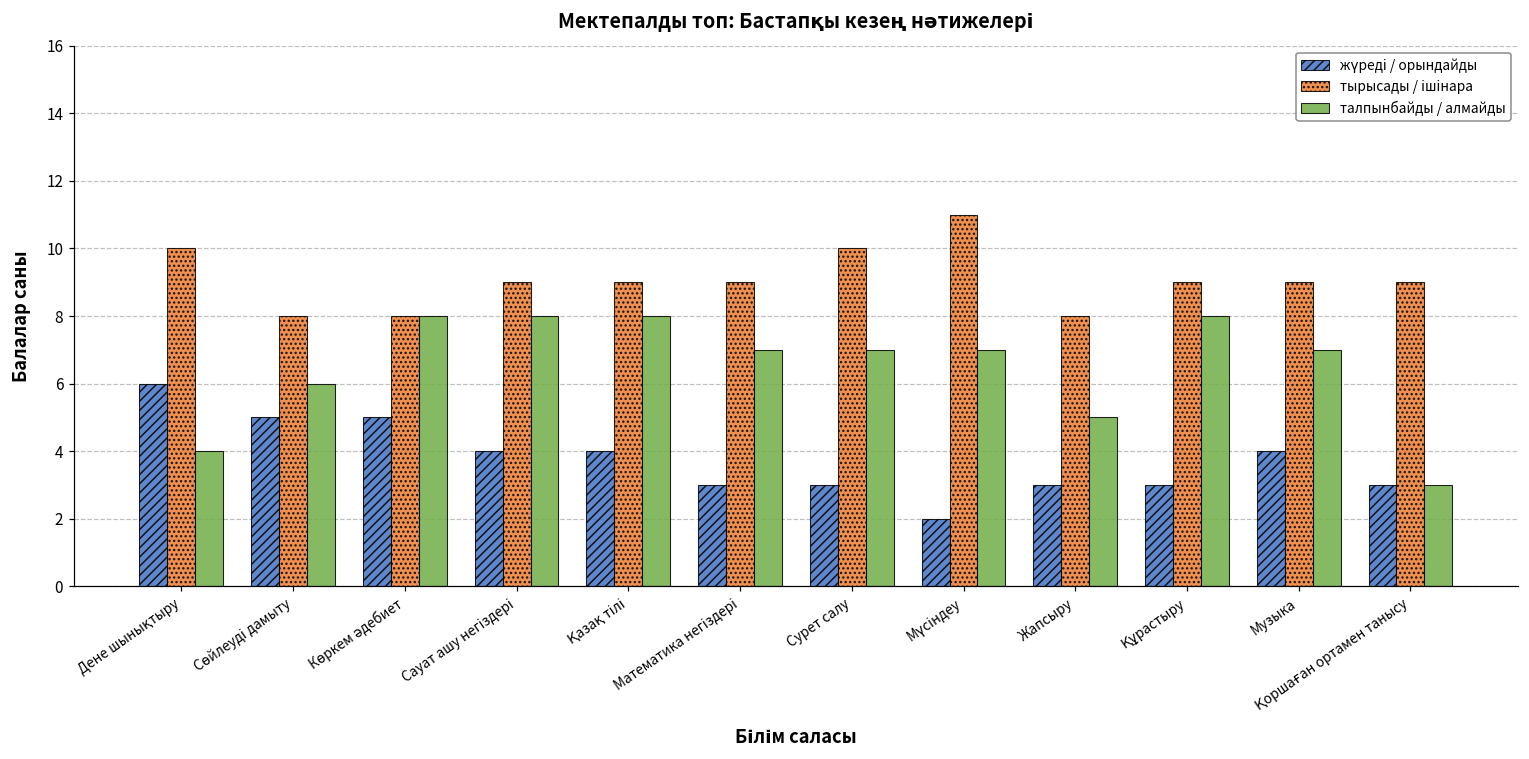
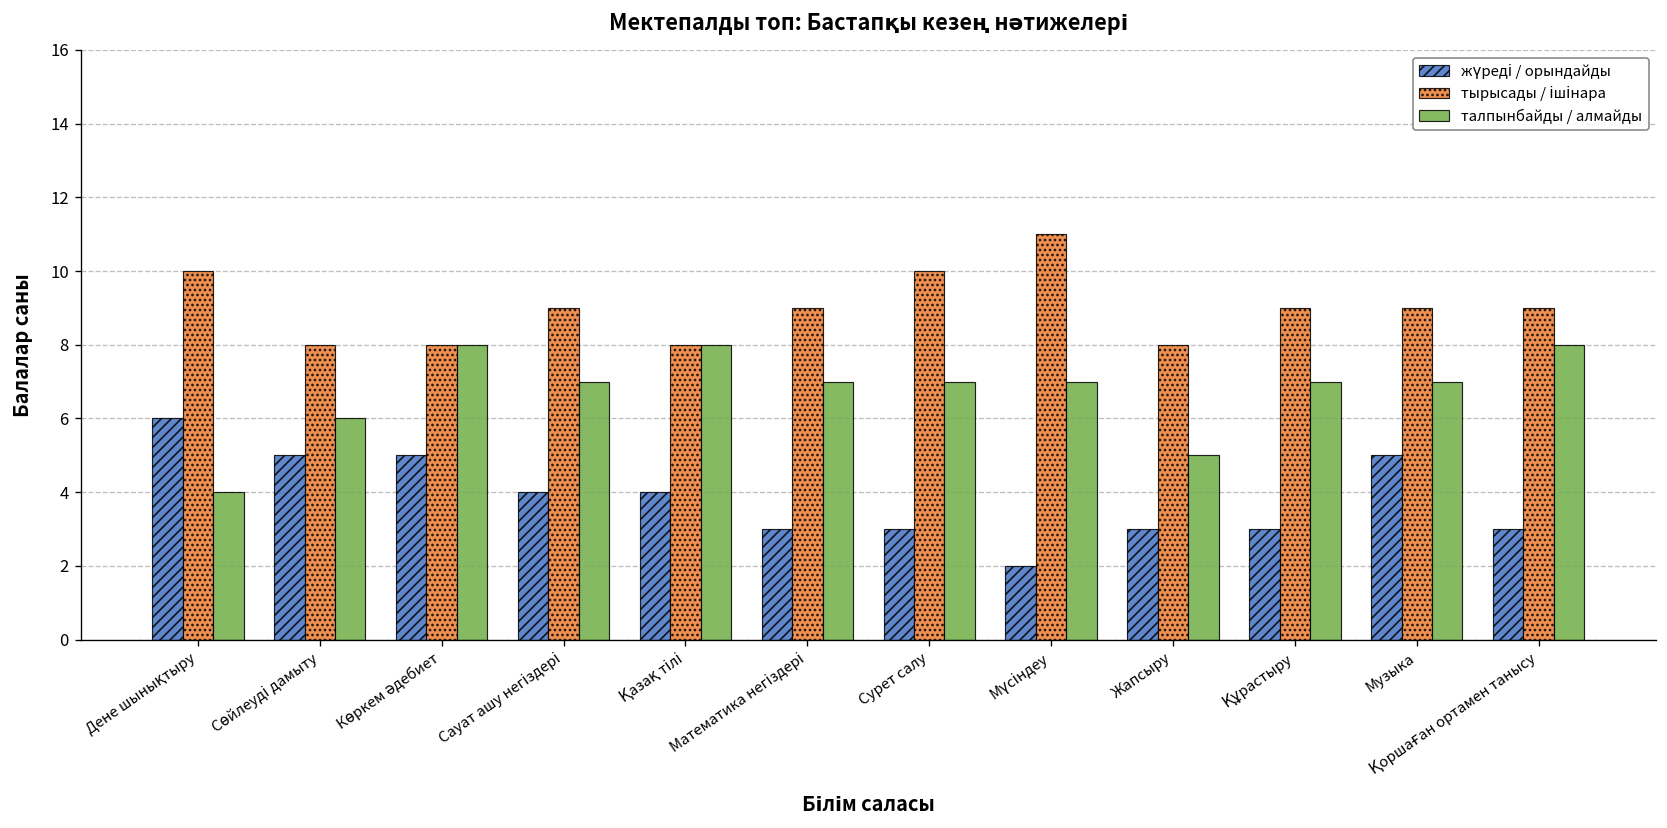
  {
    "жүреді / орындайды": {
      "Дене шынықтыру": 6,
      "Сөйлеуді дамыту": 5,
      "Көркем әдебиет": 5,
      "Сауат ашу негіздері": 4,
      "Қазақ тілі": 4,
      "Математика негіздері": 3,
      "Сурет салу": 3,
      "Мүсіндеу": 2,
      "Жапсыру": 3,
      "Құрастыру": 3,
-     "Музыка": 4,
+     "Музыка": 5,
      "Қоршаған ортамен танысу": 3
    },
    "тырысады / ішінара": {
      "Дене шынықтыру": 10,
      "Сөйлеуді дамыту": 8,
      "Көркем әдебиет": 8,
      "Сауат ашу негіздері": 9,
-     "Қазақ тілі": 9,
+     "Қазақ тілі": 8,
      "Математика негіздері": 9,
      "Сурет салу": 10,
      "Мүсіндеу": 11,
      "Жапсыру": 8,
      "Құрастыру": 9,
      "Музыка": 9,
      "Қоршаған ортамен танысу": 9
    },
    "талпынбайды / алмайды": {
      "Дене шынықтыру": 4,
      "Сөйлеуді дамыту": 6,
      "Көркем әдебиет": 8,
-     "Сауат ашу негіздері": 8,
+     "Сауат ашу негіздері": 7,
      "Қазақ тілі": 8,
      "Математика негіздері": 7,
      "Сурет салу": 7,
      "Мүсіндеу": 7,
      "Жапсыру": 5,
-     "Құрастыру": 8,
+     "Құрастыру": 7,
      "Музыка": 7,
-     "Қоршаған ортамен танысу": 3
+     "Қоршаған ортамен танысу": 8
    }
  }
